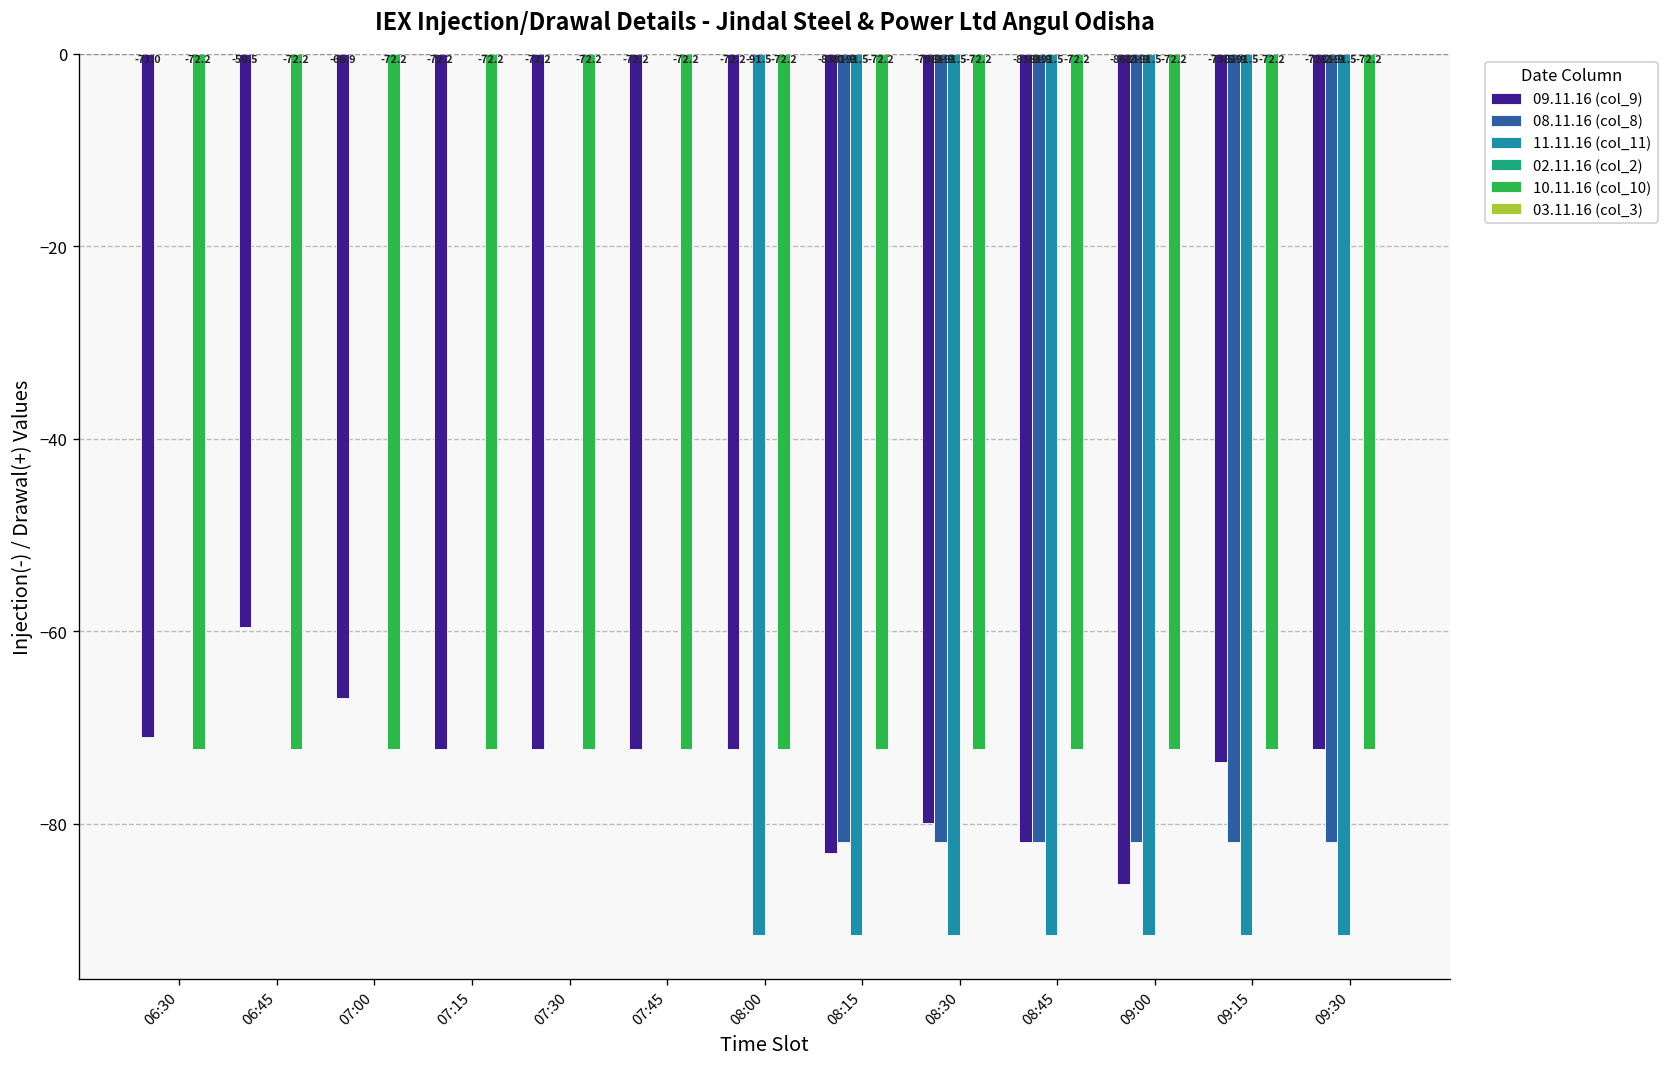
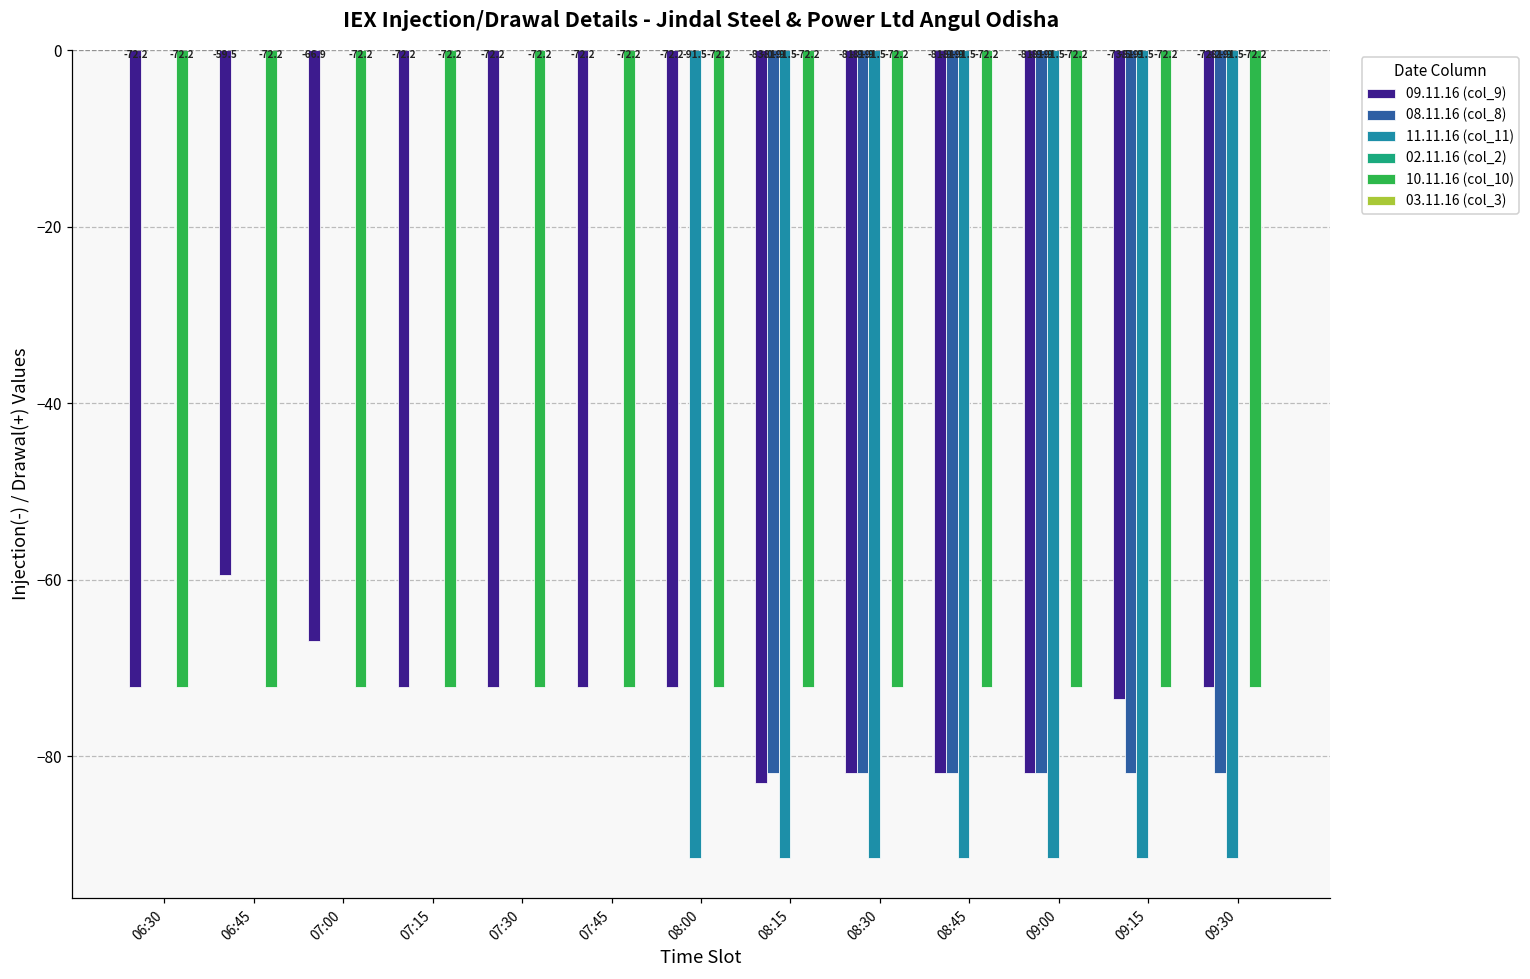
  {
    "09.11.16 (col_9)": {
-     "06:30": -71.0,
+     "06:30": -72.2,
      "06:45": -59.5,
      "07:00": -66.9,
      "07:15": -72.2,
      "07:30": -72.2,
      "07:45": -72.2,
      "08:00": -72.2,
-     "08:30": -79.9,
-     "09:00": -86.2
+     "08:30": -81.9,
+     "09:00": -81.9
    },
    "03.11.16 (col_3)": {
      "06:30": 0,
      "06:45": 0,
      "07:00": 0,
      "07:15": 0,
      "07:30": 0,
      "07:45": 0,
      "08:00": 0,
      "08:15": 0,
      "08:30": 0,
      "08:45": 0,
      "09:00": 0,
      "09:15": 0,
      "09:30": 0
    }
  }
